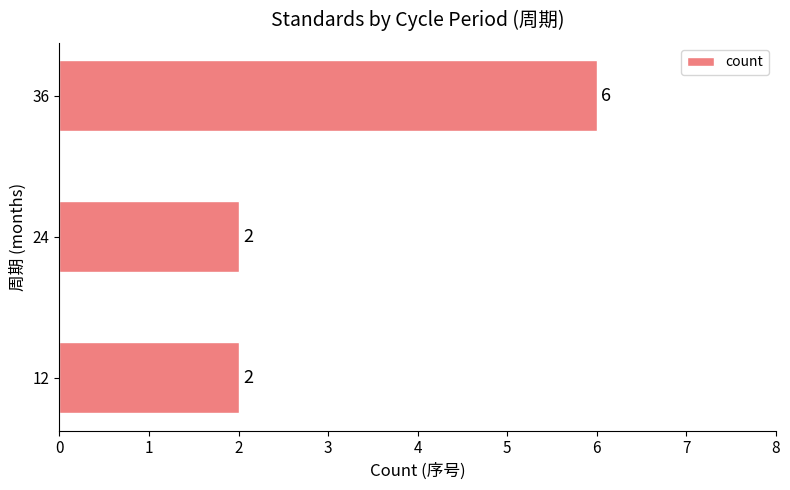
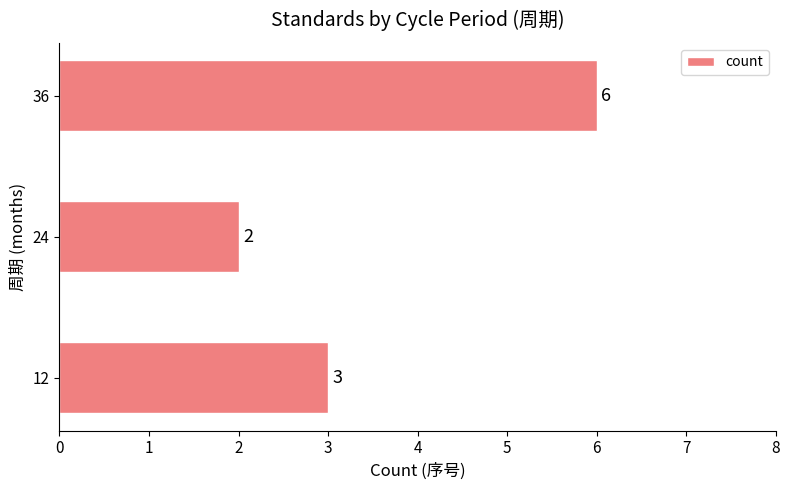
  {
    "36": 6,
    "24": 2,
-   "12": 2
+   "12": 3
  }
